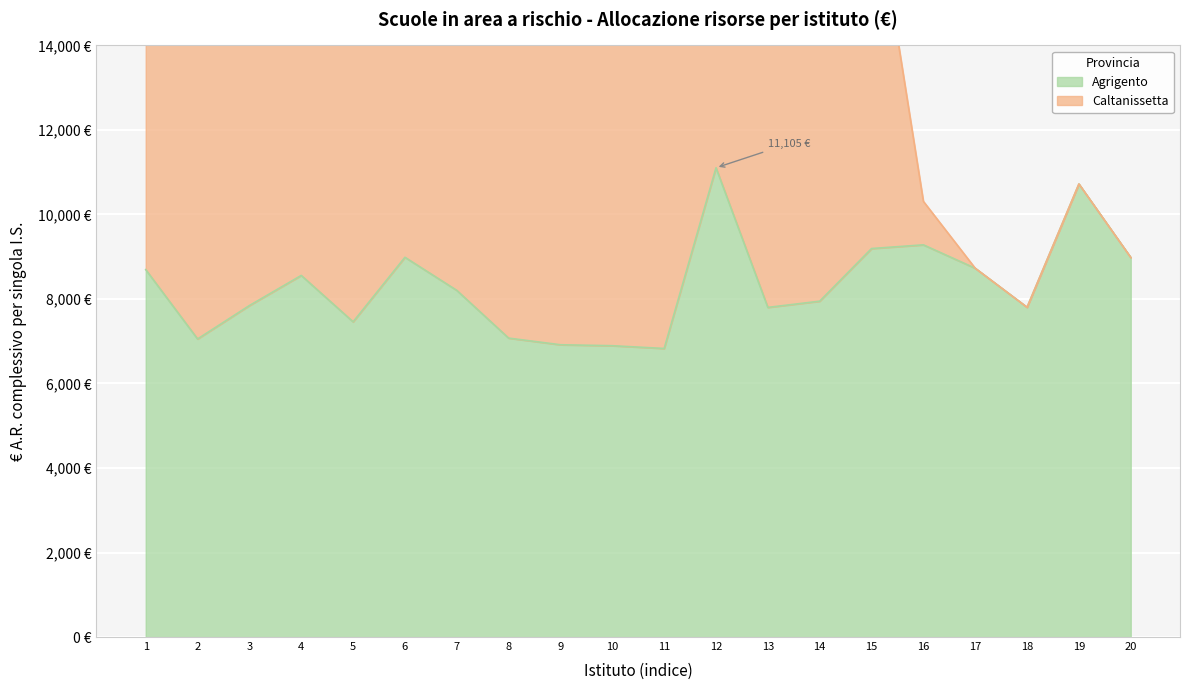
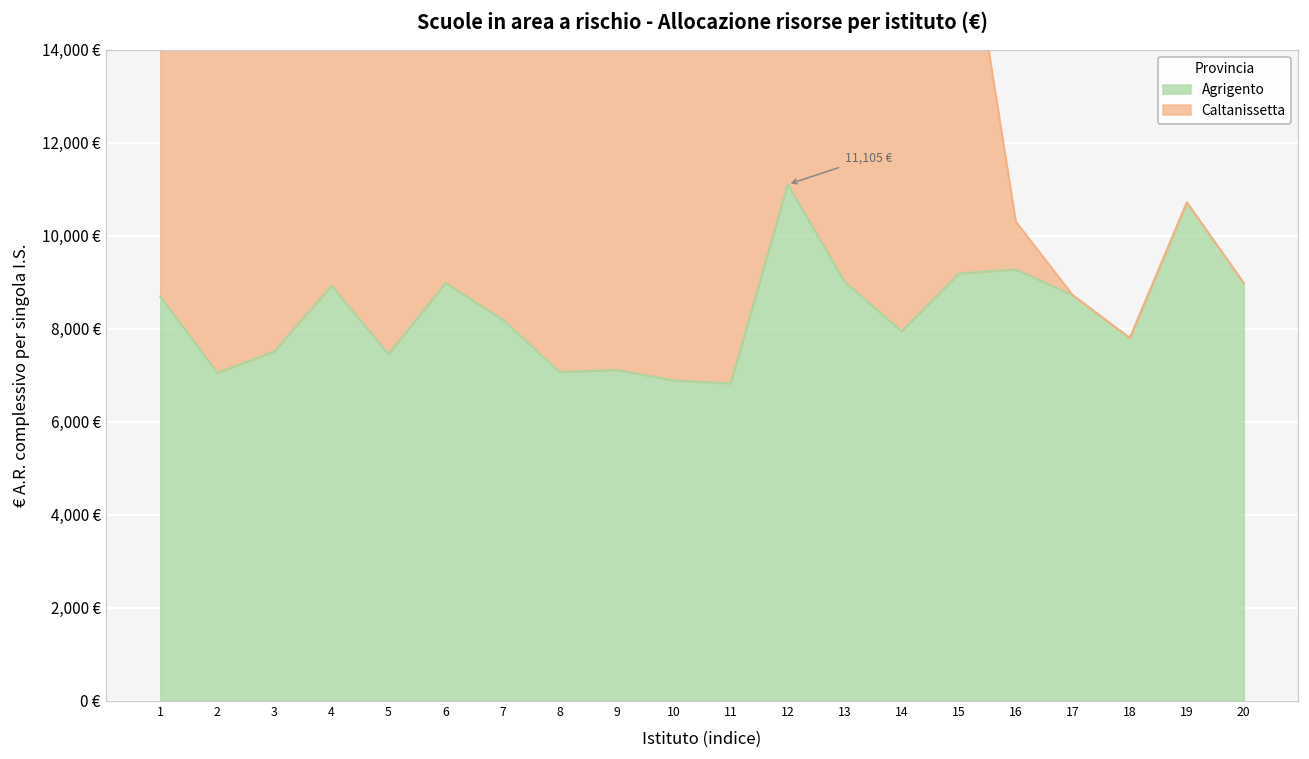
  {
    "Agrigento": {
      "1": "8,700 €",
      "2": "7,100 €",
-     "3": "7,800 €",
-     "4": "8,600 €",
+     "3": "7,500 €",
+     "4": "8,900 €",
      "5": "7,500 €",
      "6": "9,000 €",
      "7": "8,200 €",
      "8": "7,100 €",
-     "9": "6,900 €",
+     "9": "7,100 €",
      "10": "6,900 €",
      "11": "6,800 €",
-     "13": "7,800 €",
+     "13": "9,000 €",
      "14": "7,900 €",
      "15": "9,200 €",
      "16": "9,300 €"
    },
    "Caltanissetta": {
      "16": "1,000 €"
    }
  }
